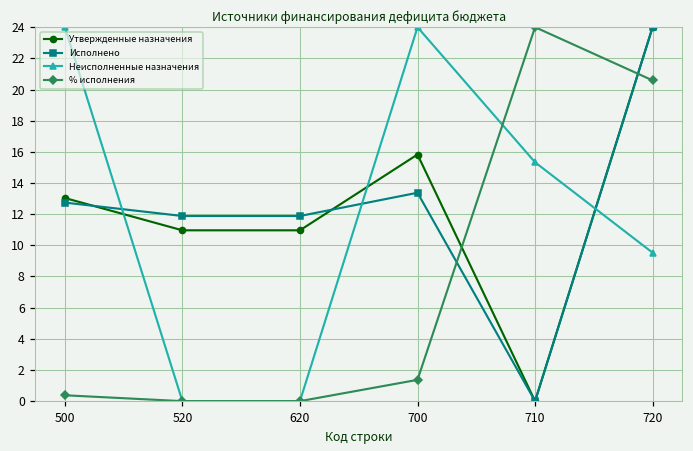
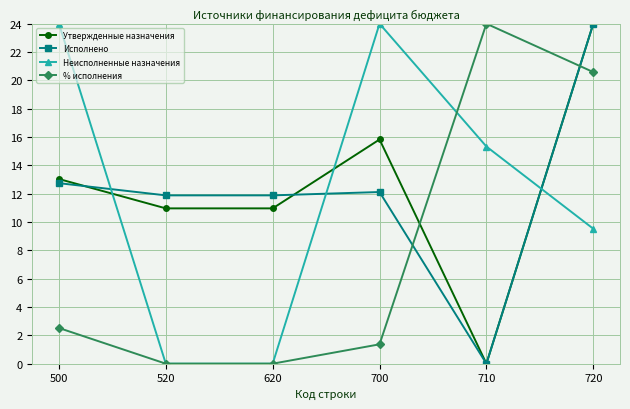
  {
    "Утвержденные назначения": {
      "500": 13.0,
      "520": 11.0,
      "620": 11.0,
      "700": 15.8
    },
    "Исполнено": {
      "500": 12.7,
      "520": 11.9,
      "620": 11.9,
-     "700": 13.4
+     "700": 12.1
    },
    "Неисполненные назначения": {
      "500": 24.0,
      "700": 24.0,
      "710": 15.3,
      "720": 9.5
    },
    "% исполнения": {
-     "500": 0.4,
+     "500": 2.5,
      "700": 1.4,
      "710": 24.0,
      "720": 20.6
    }
  }
